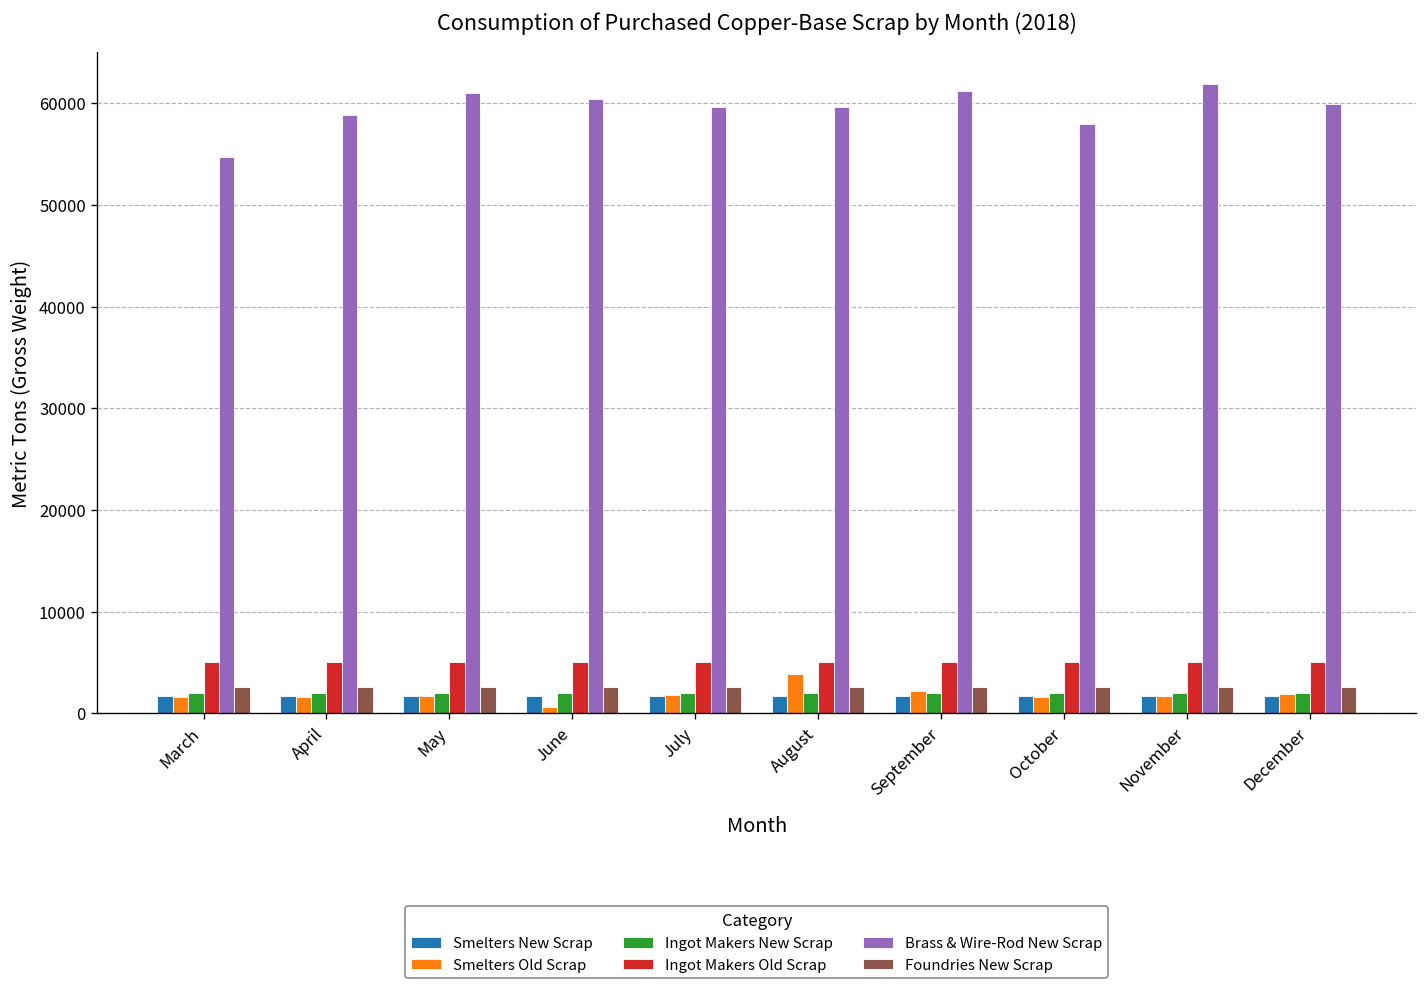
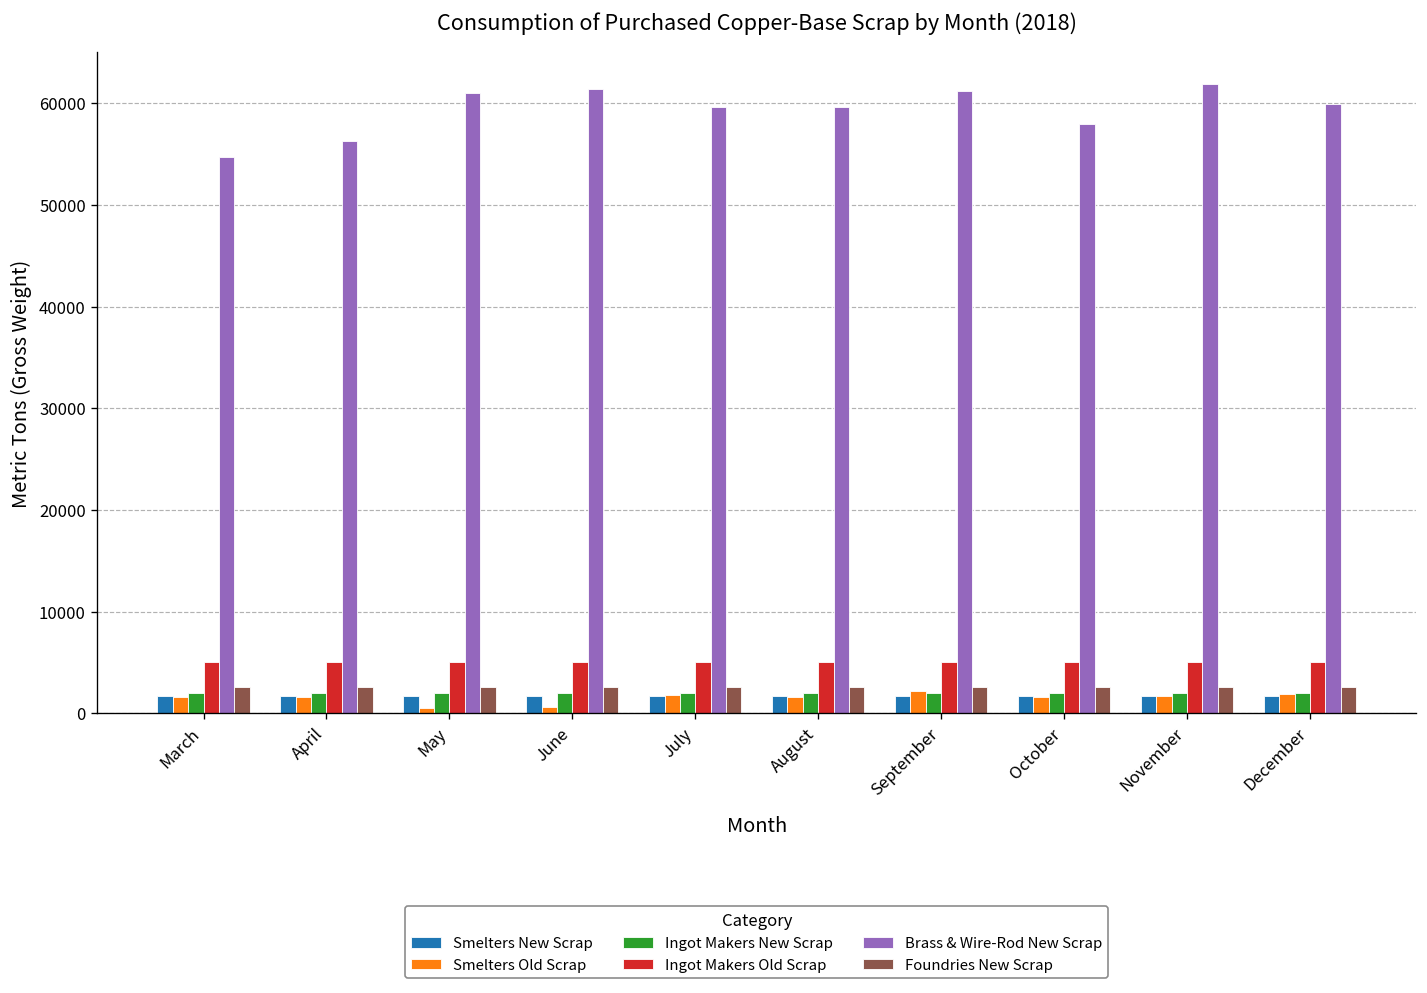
  {
    "Smelters New Scrap": {
      "March": 2000,
      "April": 2000,
      "May": 2000,
      "June": 2000,
      "July": 2000,
      "August": 2000,
      "September": 2000,
      "October": 2000,
      "November": 2000,
      "December": 2000
    },
    "Smelters Old Scrap": {
      "March": 2000,
      "April": 2000,
-     "May": 2000,
+     "May": 0,
      "June": 1000,
      "July": 2000,
-     "August": 4000,
+     "August": 2000,
      "September": 2000,
      "October": 2000,
      "November": 2000,
      "December": 2000
    },
    "Ingot Makers New Scrap": {
      "March": 2000,
      "April": 2000,
      "May": 2000,
      "June": 2000,
      "July": 2000,
      "August": 2000,
      "September": 2000,
      "October": 2000,
      "November": 2000,
      "December": 2000
    },
    "Ingot Makers Old Scrap": {
      "March": 5000,
      "April": 5000,
      "May": 5000,
      "June": 5000,
      "July": 5000,
      "August": 5000,
      "September": 5000,
      "October": 5000,
      "November": 5000,
      "December": 5000
    },
    "Brass & Wire-Rod New Scrap": {
      "March": 55000,
-     "April": 59000,
+     "April": 56000,
      "May": 61000,
-     "June": 60000,
+     "June": 61000,
      "July": 60000,
      "August": 60000,
      "September": 61000,
      "October": 58000,
      "November": 62000,
      "December": 60000
    },
    "Foundries New Scrap": {
      "March": 3000,
      "April": 3000,
      "May": 3000,
      "June": 3000,
      "July": 3000,
      "August": 3000,
      "September": 3000,
      "October": 3000,
      "November": 3000,
      "December": 3000
    }
  }
